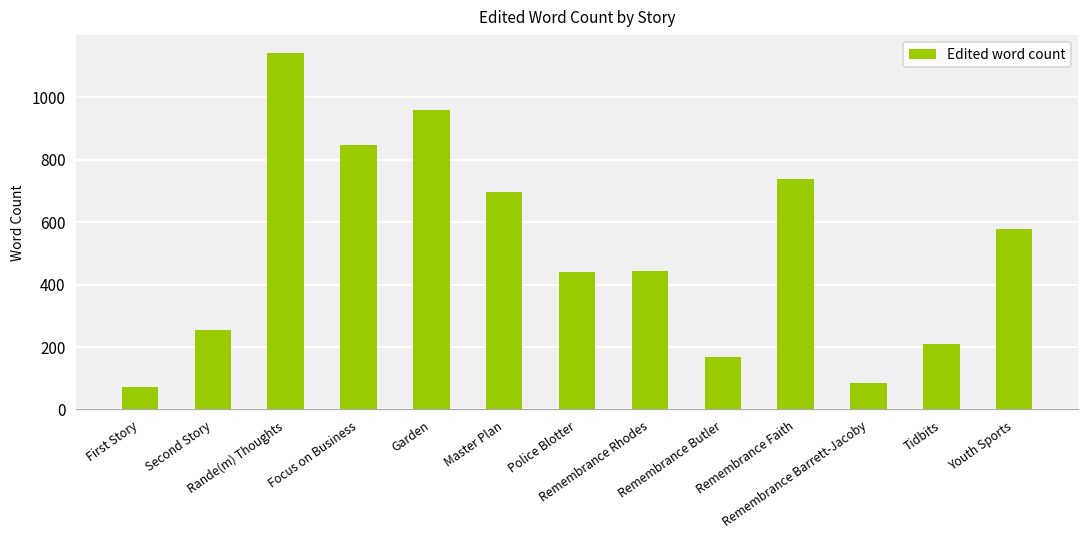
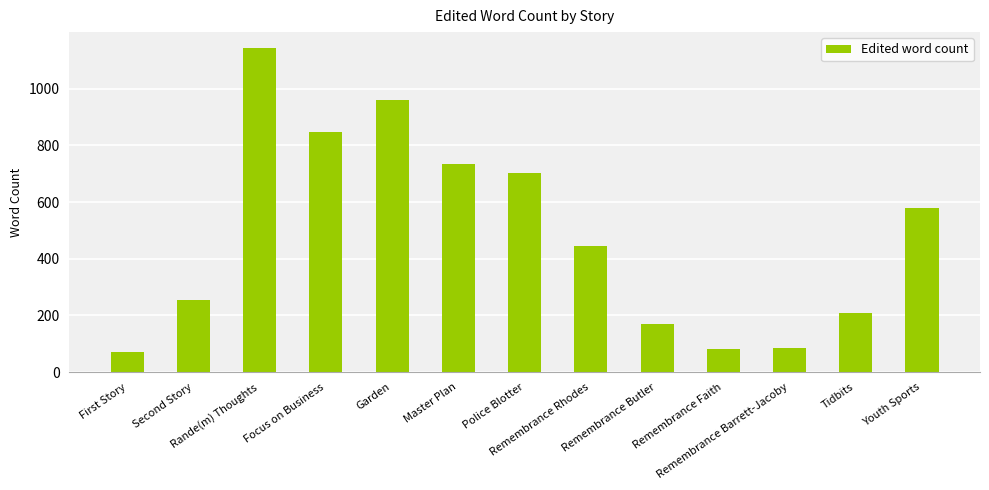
  {
    "First Story": 70,
    "Second Story": 250,
    "Rande(m) Thoughts": 1140,
    "Focus on Business": 850,
    "Garden": 960,
-   "Master Plan": 700,
-   "Police Blotter": 440,
+   "Master Plan": 730,
+   "Police Blotter": 700,
    "Remembrance Rhodes": 450,
    "Remembrance Butler": 170,
-   "Remembrance Faith": 740,
+   "Remembrance Faith": 80,
    "Remembrance Barrett-Jacoby": 90,
    "Tidbits": 210,
    "Youth Sports": 580
  }
